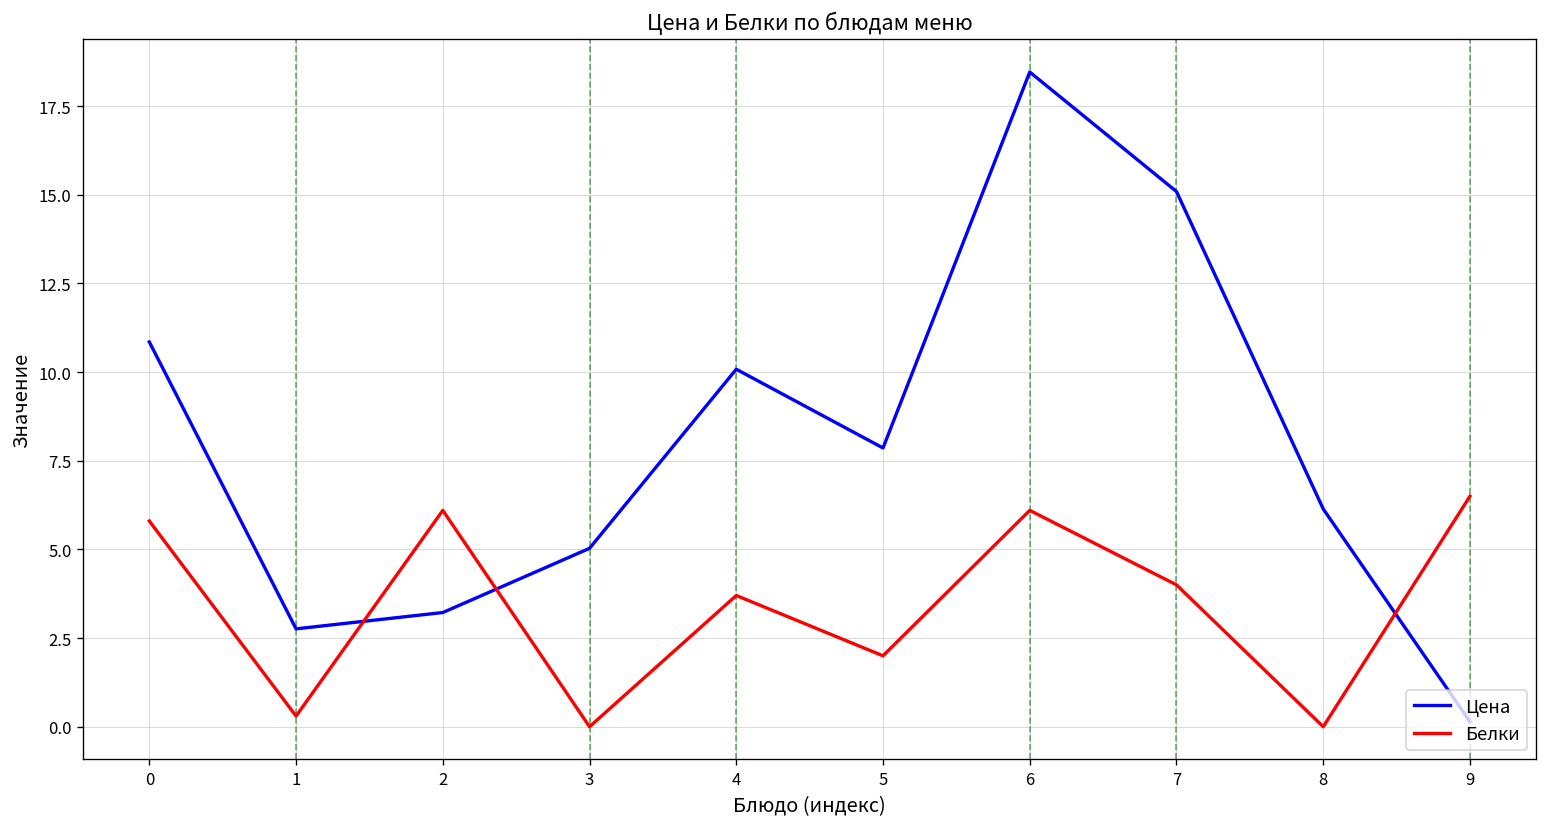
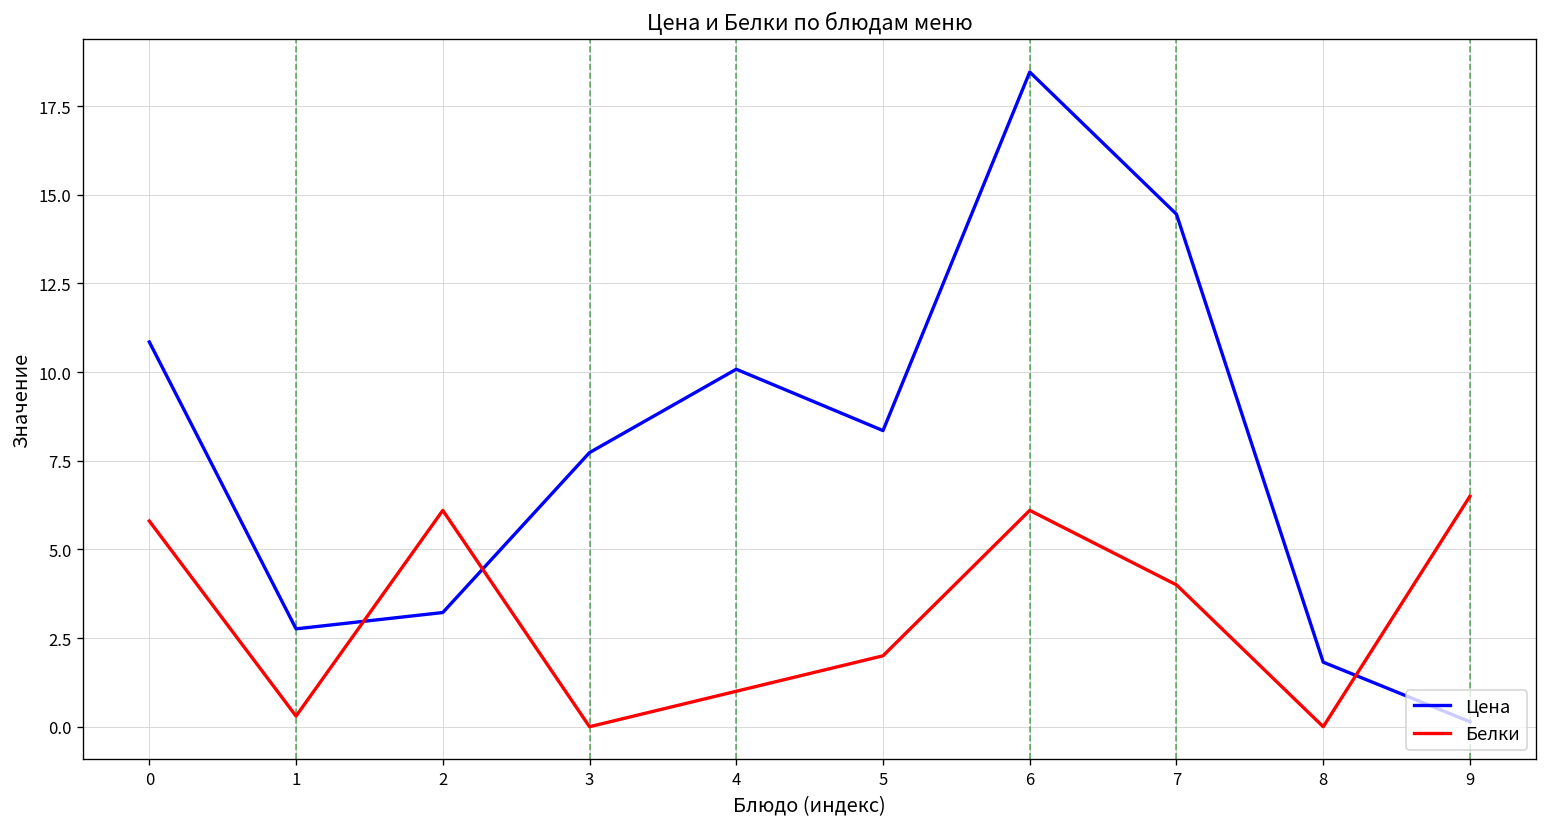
  {
    "Цена": {
      "0": 10.9,
      "1": 2.8,
      "2": 3.2,
-     "3": 5.0,
+     "3": 7.7,
      "4": 10.1,
-     "5": 7.9,
+     "5": 8.4,
      "6": 18.5,
-     "7": 15.1,
-     "8": 6.1
+     "7": 14.5,
+     "8": 1.8
    },
    "Белки": {
      "0": 5.8,
      "1": 0.3,
      "2": 6.1,
      "3": 0.0,
-     "4": 3.7,
+     "4": 1.0,
      "5": 2.0,
      "6": 6.1,
      "7": 4.0,
      "8": 0.0,
      "9": 6.5
    }
  }
